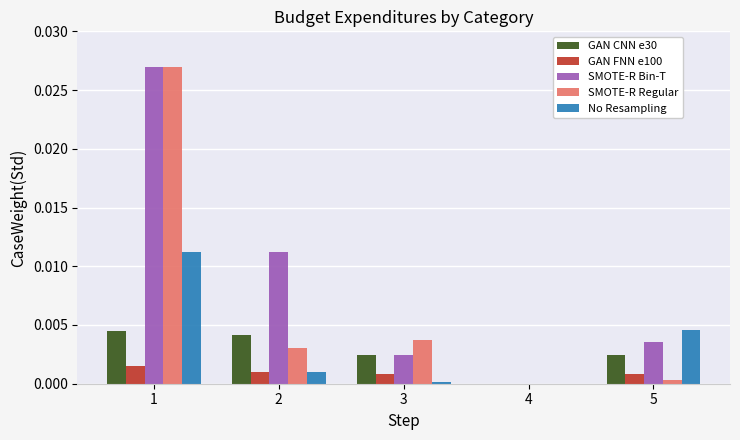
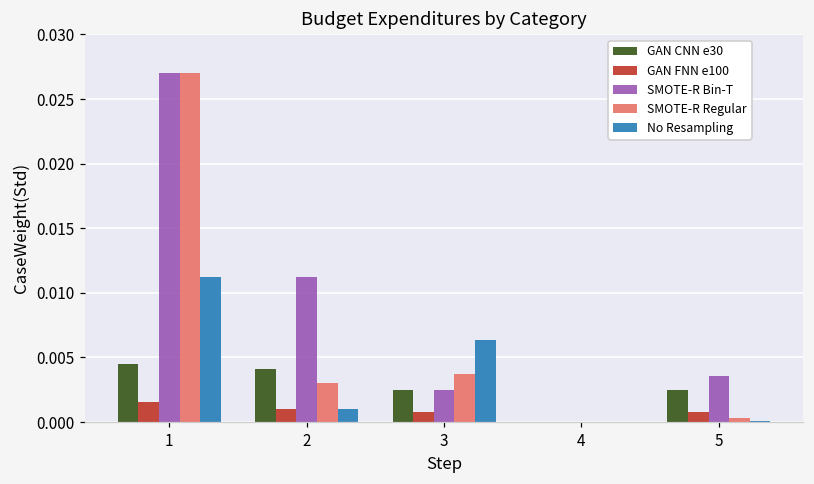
  {
    "GAN CNN e30": {
      "1": 0.0045,
      "2": 0.0041,
      "3": 0.0025,
      "5": 0.0025
    },
    "GAN FNN e100": {
      "1": 0.0015,
      "2": 0.0010,
      "3": 0.0008,
      "5": 0.0008
    },
    "SMOTE-R Bin-T": {
      "1": 0.0270,
      "2": 0.0112,
      "3": 0.0025,
      "5": 0.0036
    },
    "SMOTE-R Regular": {
      "1": 0.0270,
      "2": 0.0030,
      "3": 0.0037,
      "5": 0.0003
    },
    "No Resampling": {
      "1": 0.0112,
      "2": 0.0010,
-     "3": 0.0002,
+     "3": 0.0063,
      "4": 0.0000,
-     "5": 0.0046
+     "5": 0.0001
    }
  }
